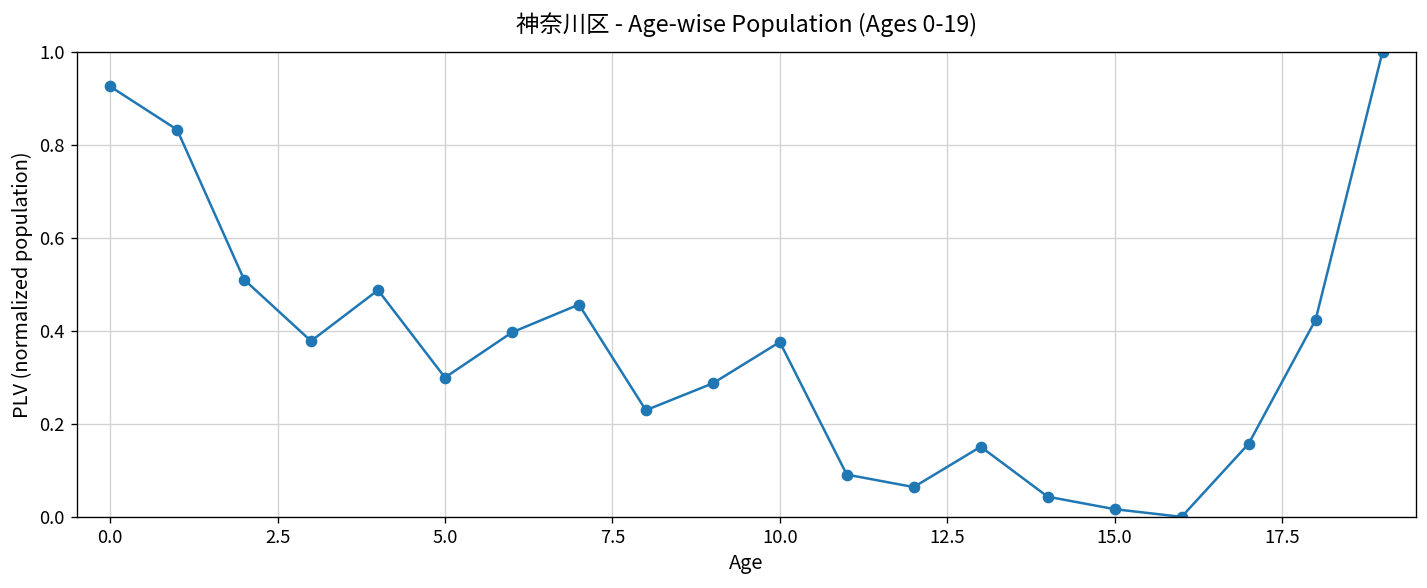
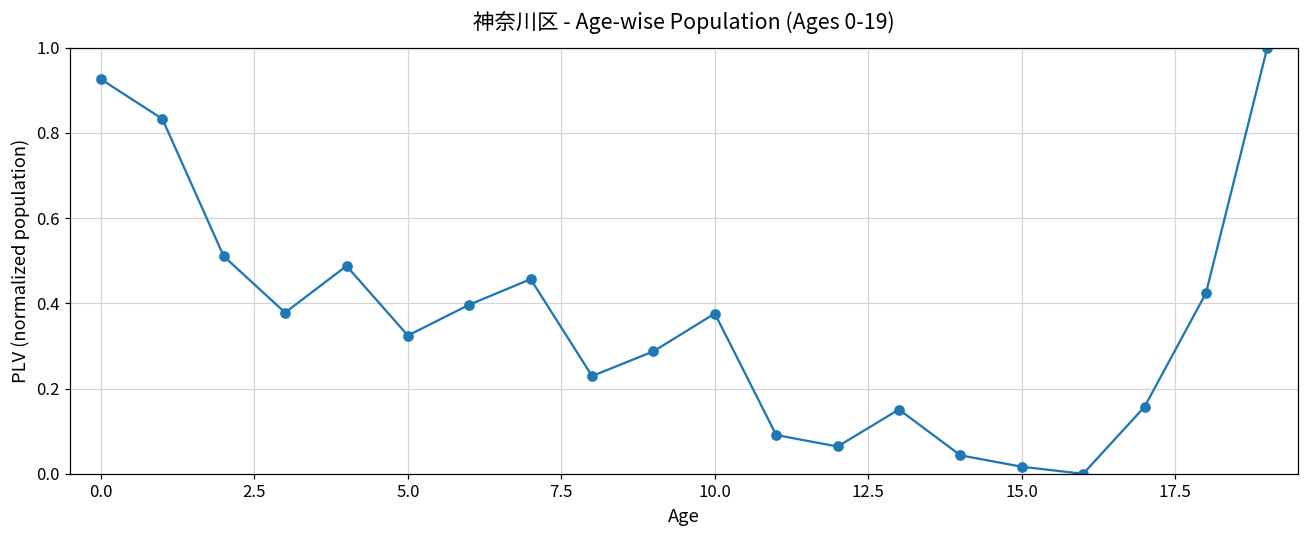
  {
    "0.0": 0.93,
-   "5.0": 0.30,
+   "5.0": 0.32,
    "10.0": 0.38,
    "15.0": 0.02
  }
